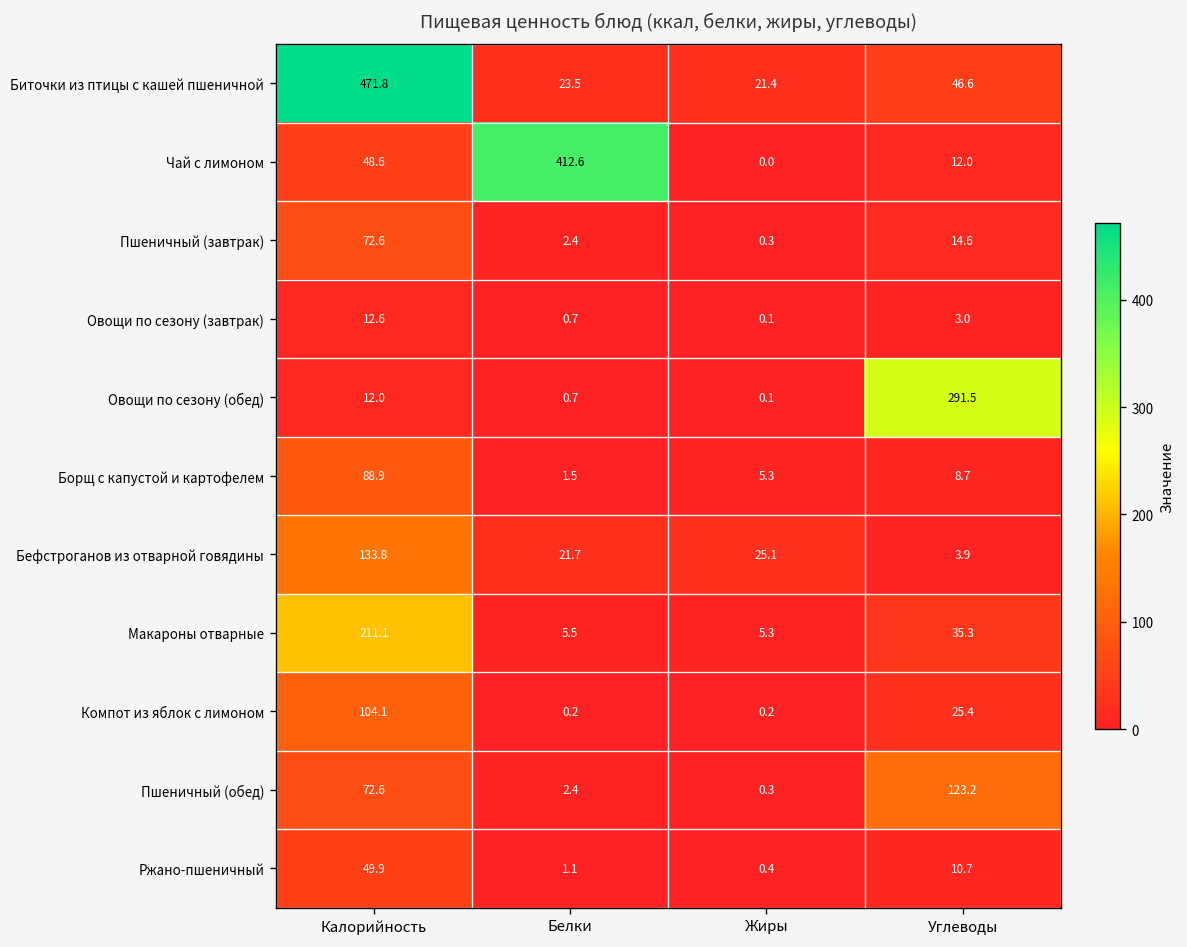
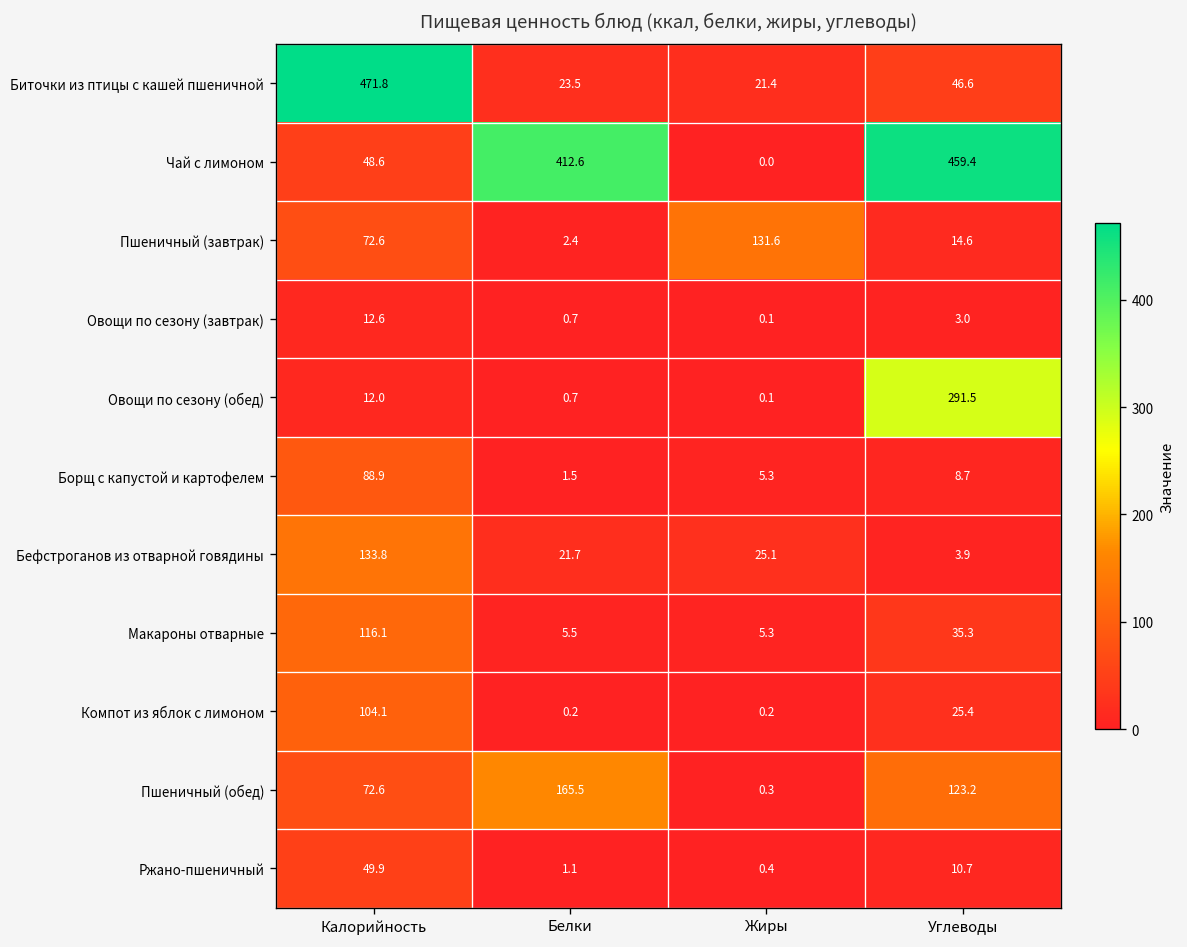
  {
    "Биточки из птицы с кашей пшеничной": {
      "Калорийность": 471.8,
      "Белки": 23.5,
      "Жиры": 21.4,
      "Углеводы": 46.6
    },
    "Чай с лимоном": {
      "Калорийность": 48.6,
      "Белки": 412.6,
      "Жиры": 0.0,
-     "Углеводы": 12.0
+     "Углеводы": 459.4
    },
    "Пшеничный (завтрак)": {
      "Калорийность": 72.6,
      "Белки": 2.4,
-     "Жиры": 0.3,
+     "Жиры": 131.6,
      "Углеводы": 14.6
    },
    "Овощи по сезону (завтрак)": {
      "Калорийность": 12.6,
      "Белки": 0.7,
      "Жиры": 0.1,
      "Углеводы": 3.0
    },
    "Овощи по сезону (обед)": {
      "Калорийность": 12.0,
      "Белки": 0.7,
      "Жиры": 0.1,
      "Углеводы": 291.5
    },
    "Борщ с капустой и картофелем": {
      "Калорийность": 88.9,
      "Белки": 1.5,
      "Жиры": 5.3,
      "Углеводы": 8.7
    },
    "Бефстроганов из отварной говядины": {
      "Калорийность": 133.8,
      "Белки": 21.7,
      "Жиры": 25.1,
      "Углеводы": 3.9
    },
    "Макароны отварные": {
-     "Калорийность": 211.1,
+     "Калорийность": 116.1,
      "Белки": 5.5,
      "Жиры": 5.3,
      "Углеводы": 35.3
    },
    "Компот из яблок с лимоном": {
      "Калорийность": 104.1,
      "Белки": 0.2,
      "Жиры": 0.2,
      "Углеводы": 25.4
    },
    "Пшеничный (обед)": {
      "Калорийность": 72.6,
-     "Белки": 2.4,
+     "Белки": 165.5,
      "Жиры": 0.3,
      "Углеводы": 123.2
    },
    "Ржано-пшеничный": {
      "Калорийность": 49.9,
      "Белки": 1.1,
      "Жиры": 0.4,
      "Углеводы": 10.7
    }
  }
